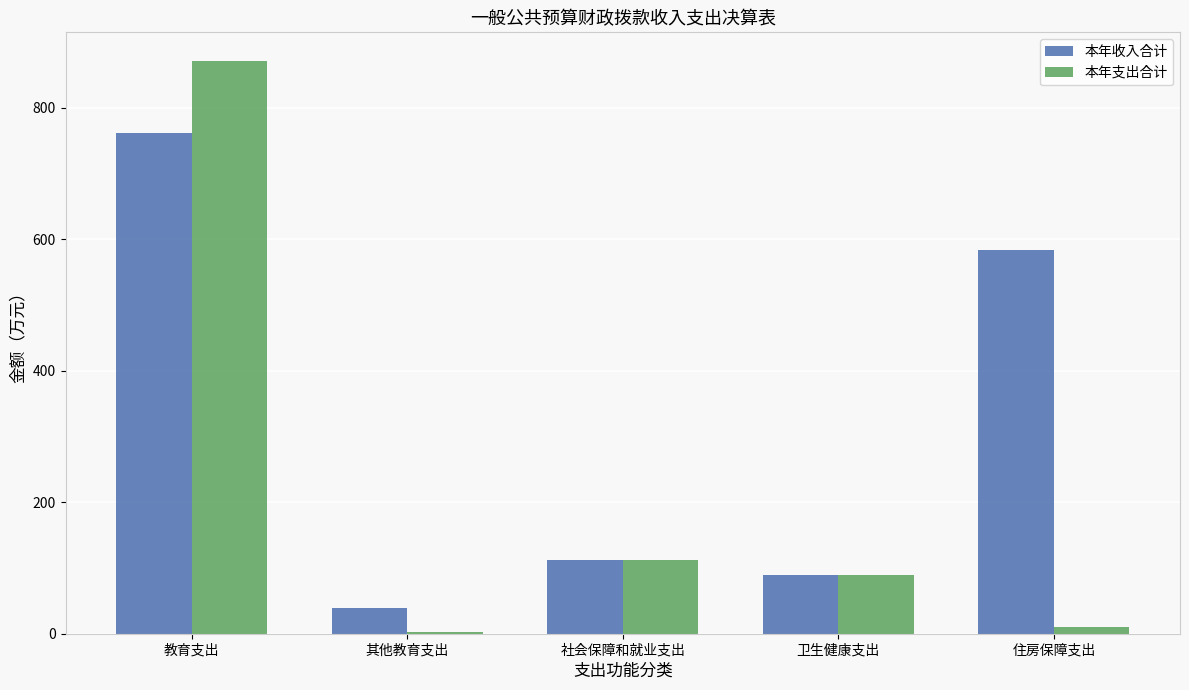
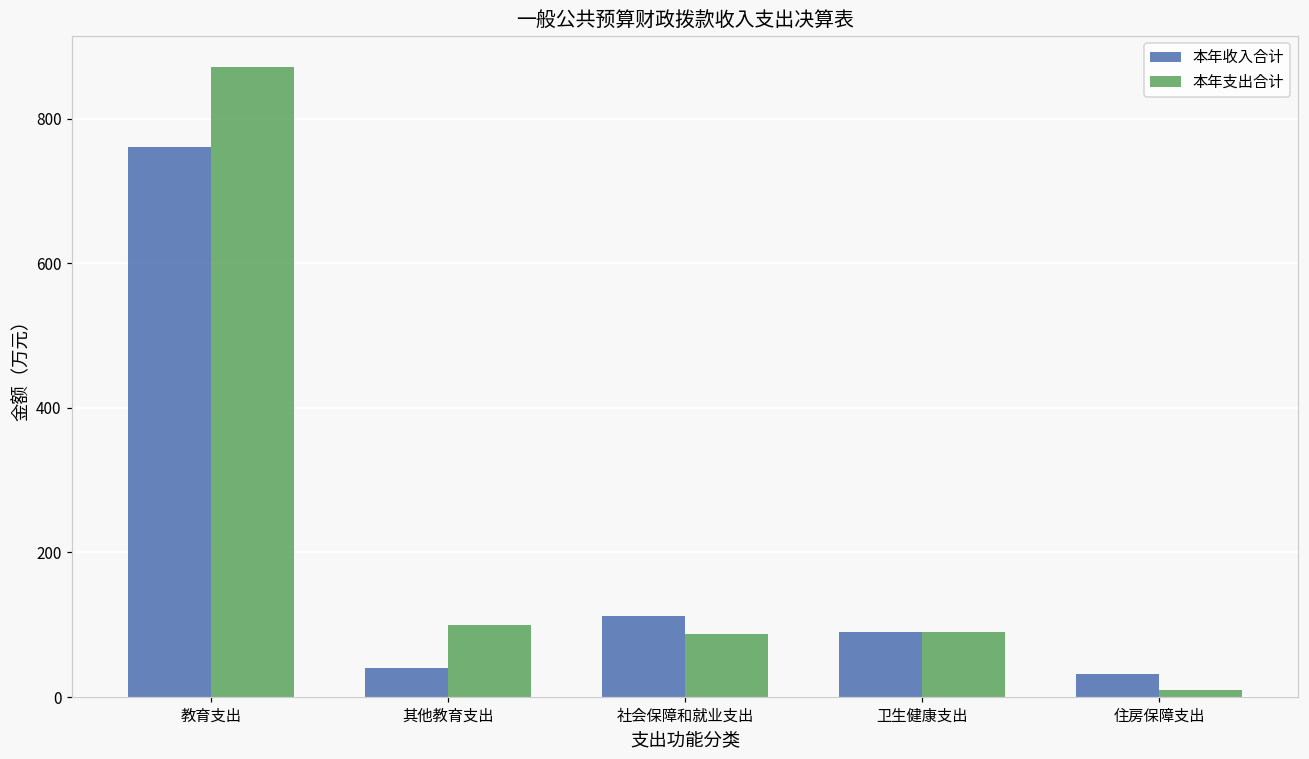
  {
    "本年收入合计": {
      "教育支出": 760,
      "其他教育支出": 40,
      "社会保障和就业支出": 110,
      "卫生健康支出": 90,
-     "住房保障支出": 580
+     "住房保障支出": 30
    },
    "本年支出合计": {
      "教育支出": 870,
-     "其他教育支出": 0,
-     "社会保障和就业支出": 110,
+     "其他教育支出": 100,
+     "社会保障和就业支出": 90,
      "卫生健康支出": 90,
      "住房保障支出": 10
    }
  }
